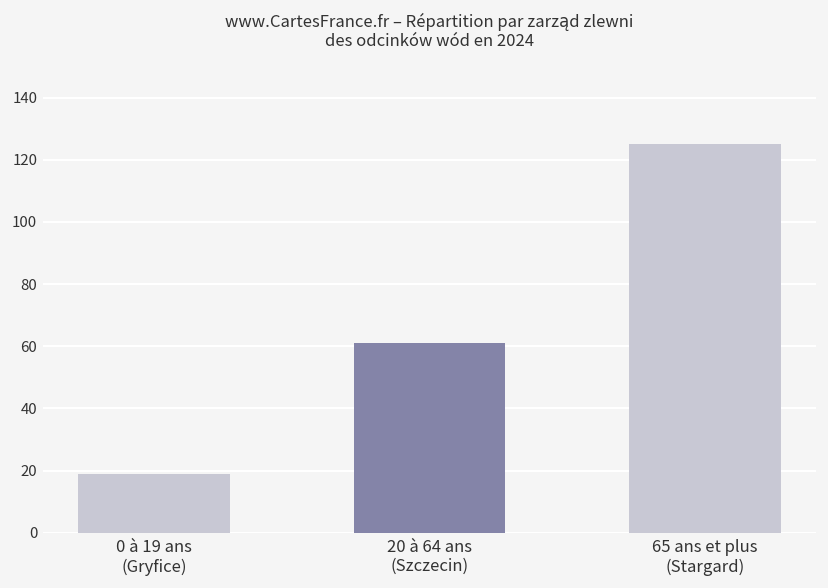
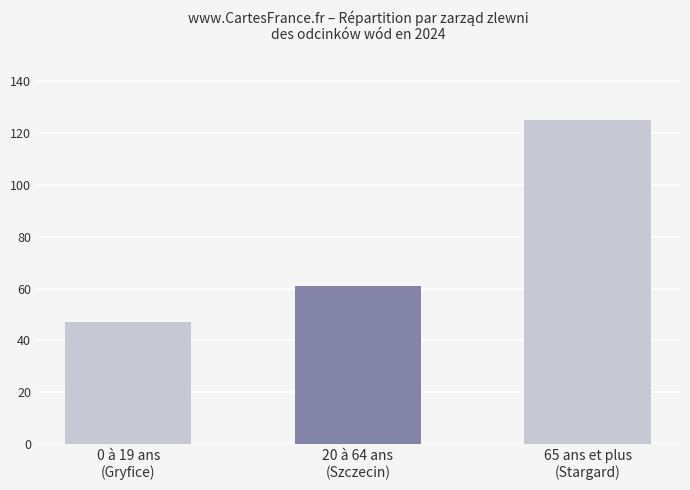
  {
-   "0 à 19 ans (Gryfice)": 19,
+   "0 à 19 ans (Gryfice)": 47,
    "20 à 64 ans (Szczecin)": 61,
    "65 ans et plus (Stargard)": 125
  }
